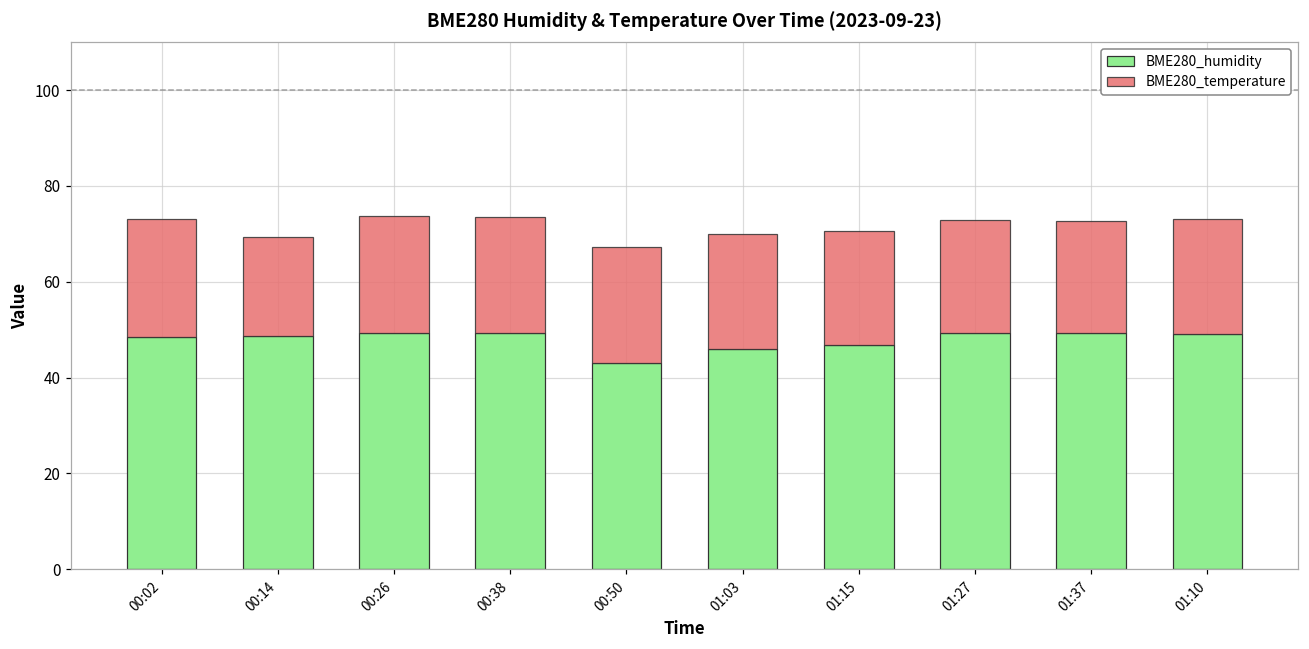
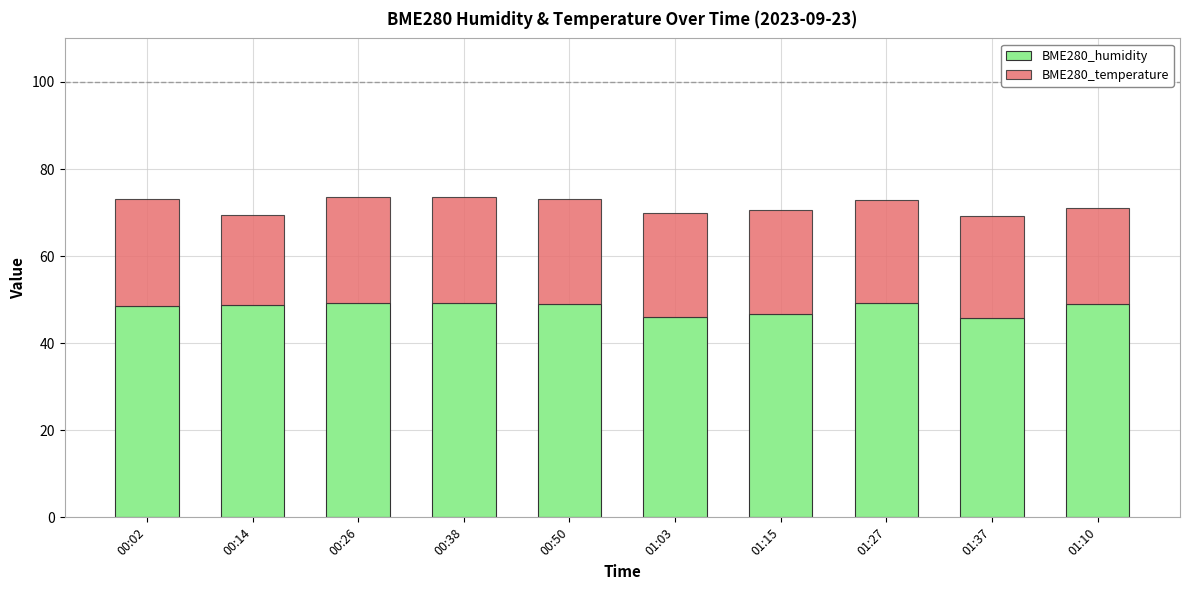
  {
    "BME280_humidity": {
      "00:02": 49,
      "00:14": 49,
      "00:26": 49,
      "00:38": 49,
-     "00:50": 43,
+     "00:50": 49,
      "01:03": 46,
      "01:15": 47,
      "01:27": 49,
-     "01:37": 49,
+     "01:37": 46,
      "01:10": 49
    },
    "BME280_temperature": {
      "00:02": 25,
      "00:14": 21,
      "00:26": 24,
      "00:38": 24,
      "00:50": 24,
      "01:03": 24,
      "01:15": 24,
      "01:27": 24,
      "01:37": 24,
-     "01:10": 24
+     "01:10": 22
    }
  }
